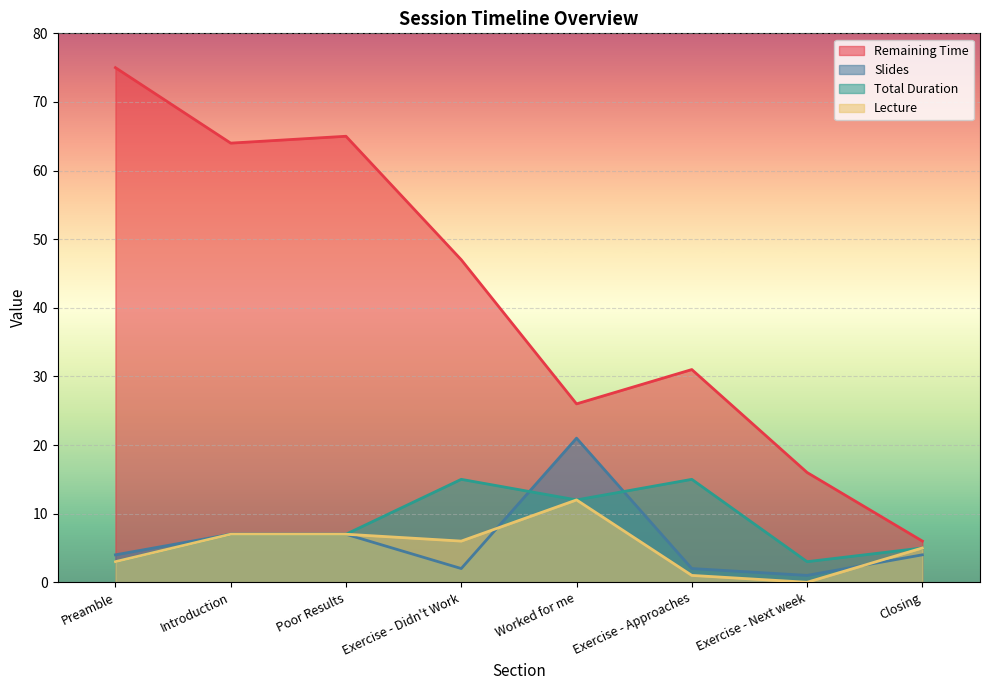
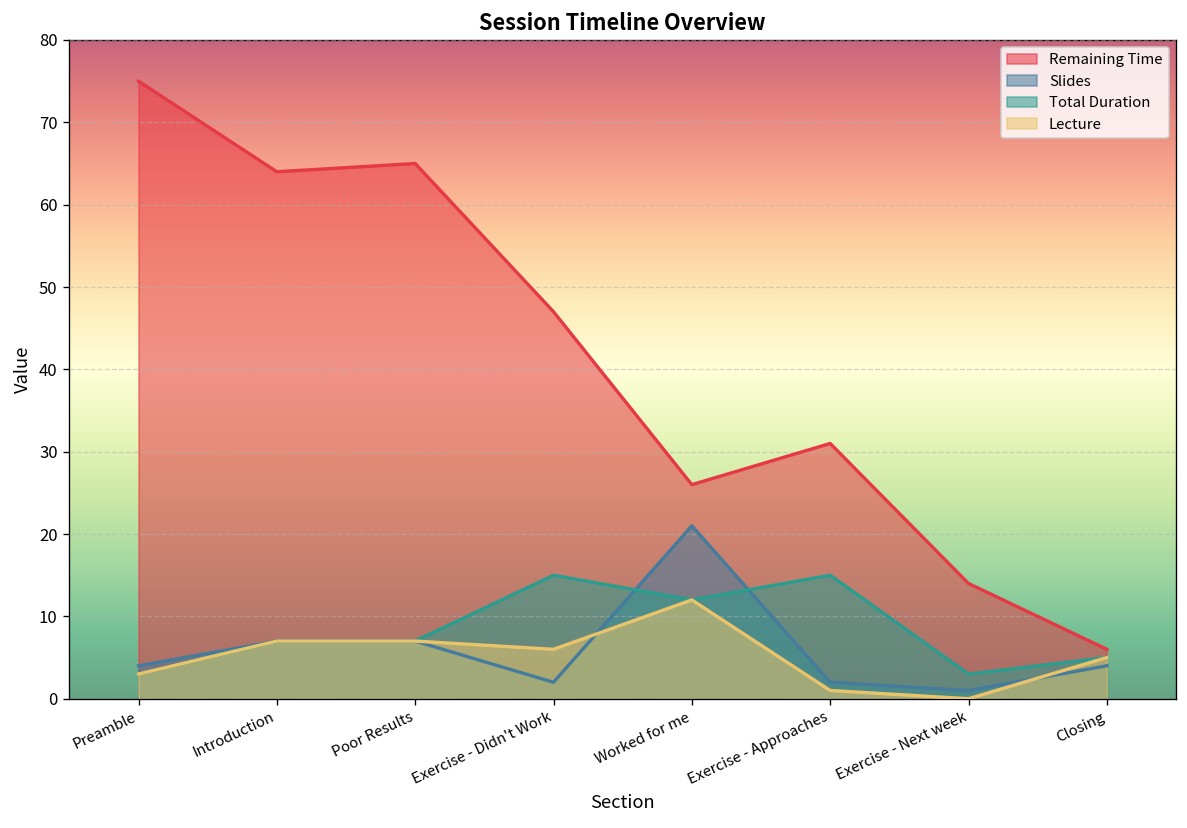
  {
    "Remaining Time": {
      "Preamble": 75,
      "Introduction": 64,
      "Poor Results": 65,
      "Exercise - Didn't Work": 47,
      "Worked for me": 26,
      "Exercise - Approaches": 31,
-     "Exercise - Next week": 16,
+     "Exercise - Next week": 14,
      "Closing": 6
    },
    "Lecture": {
      "Exercise - Didn't Work": 6,
      "Exercise - Approaches": 1,
      "Exercise - Next week": 0
    }
  }
